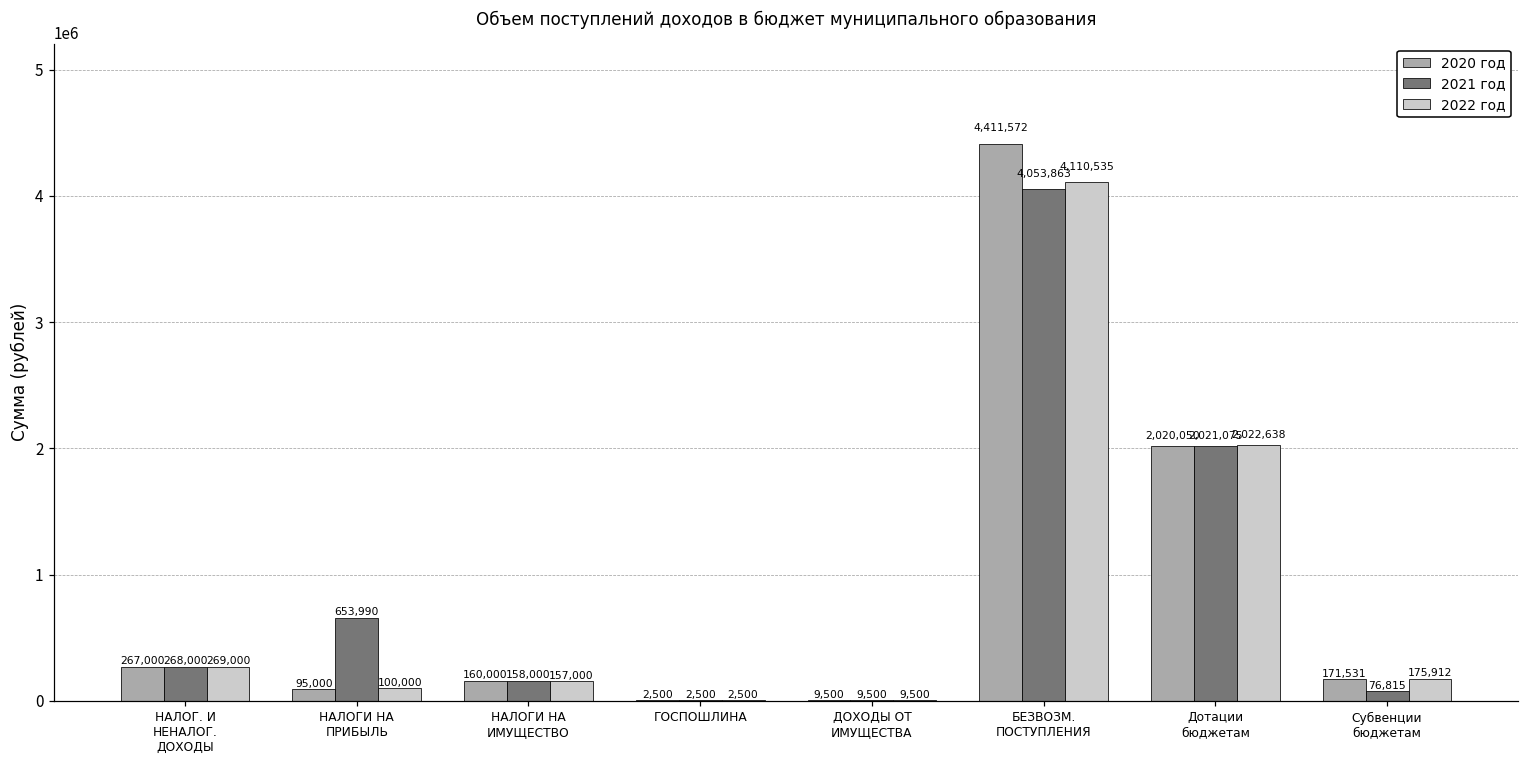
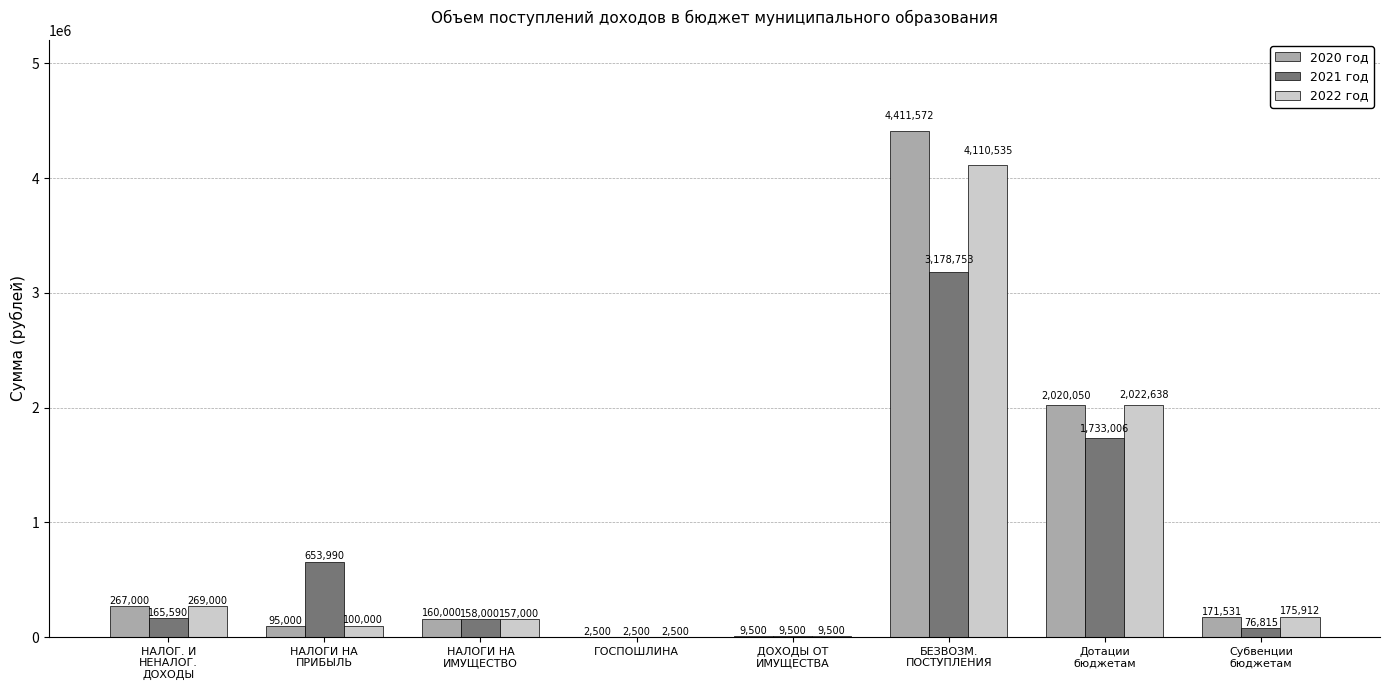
  {
    "2021 год": {
-     "НАЛОГ. И НЕНАЛОГ. ДОХОДЫ": "268,000",
+     "НАЛОГ. И НЕНАЛОГ. ДОХОДЫ": "165,590",
      "НАЛОГИ НА ПРИБЫЛЬ": "653,990",
      "НАЛОГИ НА ИМУЩЕСТВО": "158,000",
      "ГОСПОШЛИНА": "2,500",
      "ДОХОДЫ ОТ ИМУЩЕСТВА": "9,500",
-     "БЕЗВОЗМ. ПОСТУПЛЕНИЯ": "4,053,863",
-     "Дотации бюджетам": "2,021,075",
+     "БЕЗВОЗМ. ПОСТУПЛЕНИЯ": "3,178,753",
+     "Дотации бюджетам": "1,733,006",
      "Субвенции бюджетам": "76,815"
    }
  }
